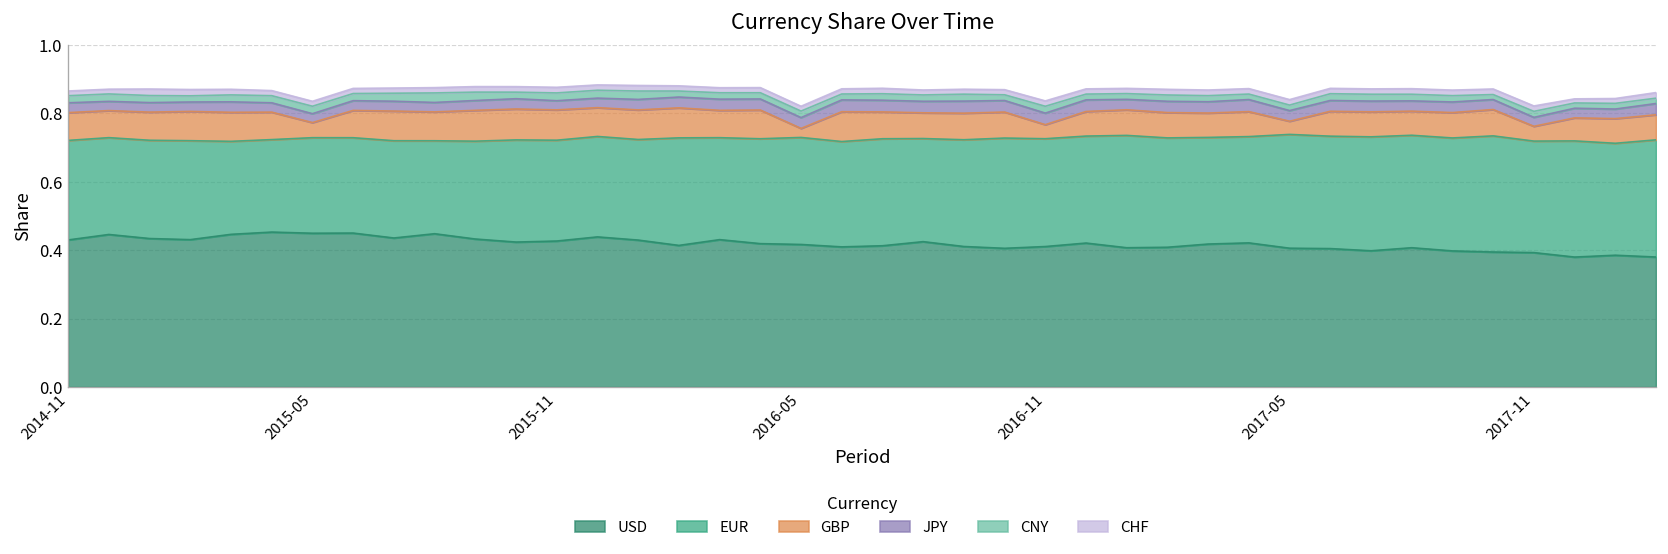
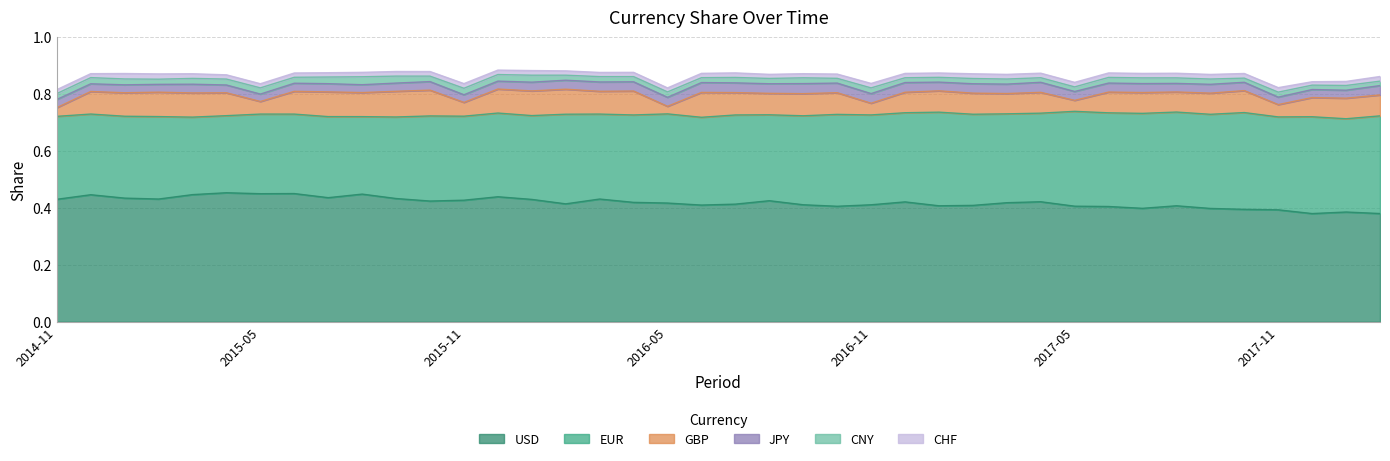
  {
    "GBP": {
-     "2014-11": 0.08,
+     "2014-11": 0.03,
      "2015-05": 0.04,
-     "2015-11": 0.09,
+     "2015-11": 0.05,
      "2016-05": 0.03,
      "2016-11": 0.04,
      "2017-05": 0.04,
      "2017-11": 0.04
    },
    "JPY": {
      "2014-11": 0.03,
      "2015-05": 0.03,
      "2015-11": 0.03,
      "2016-05": 0.03,
      "2016-11": 0.03,
      "2017-05": 0.03,
      "2017-11": 0.03
    },
    "CNY": {
      "2014-11": 0.02,
      "2015-05": 0.02,
      "2015-11": 0.02,
      "2016-05": 0.02,
      "2016-11": 0.02,
      "2017-05": 0.02,
      "2017-11": 0.02
    },
    "CHF": {
      "2014-11": 0.01,
      "2015-05": 0.01,
      "2015-11": 0.02,
      "2016-05": 0.01,
      "2016-11": 0.02,
      "2017-05": 0.02,
      "2017-11": 0.02
    }
  }
